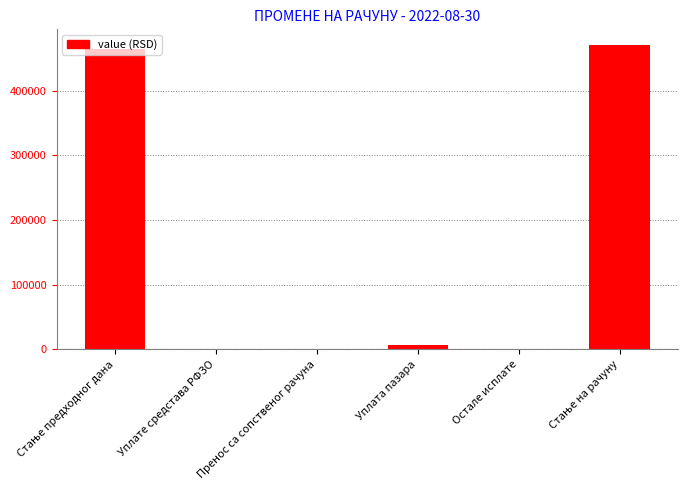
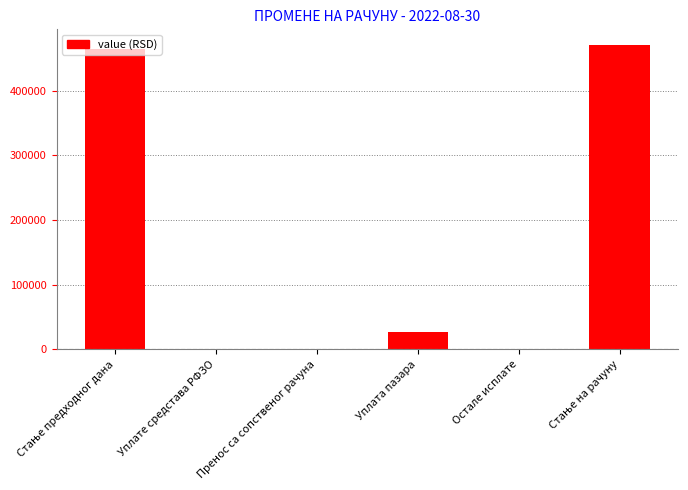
  {
    "Уплате средстава РФЗО": 0,
    "Пренос са сопственог рачуна": 0,
-   "Уплата пазара": 10000,
+   "Уплата пазара": 30000,
    "Остале исплате": 0,
    "Стање на рачуну": 470000
  }
